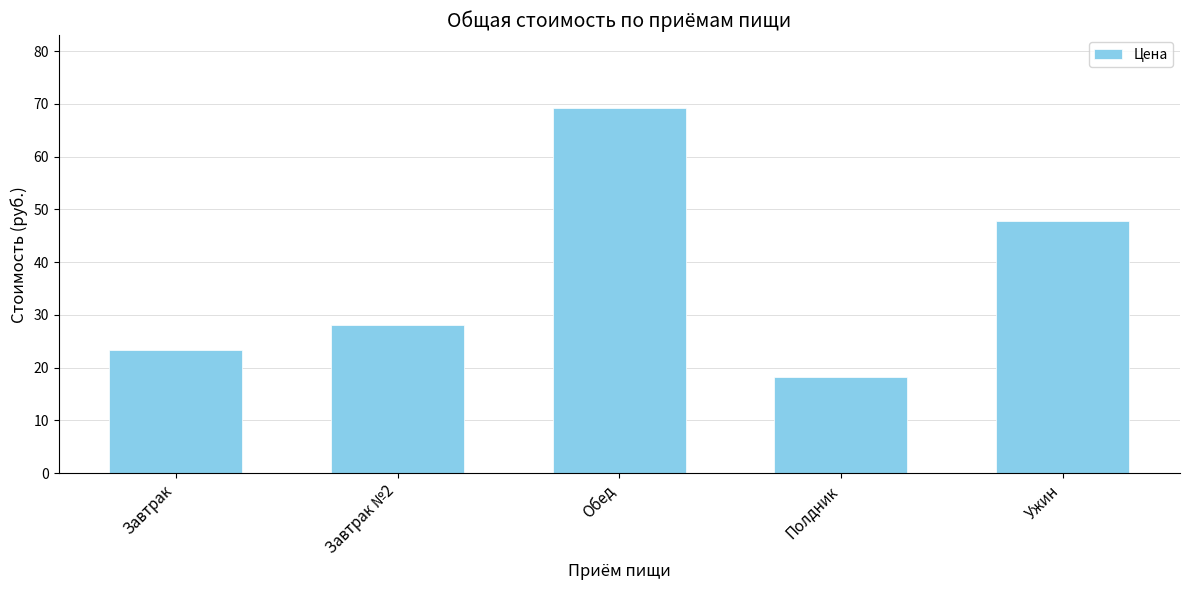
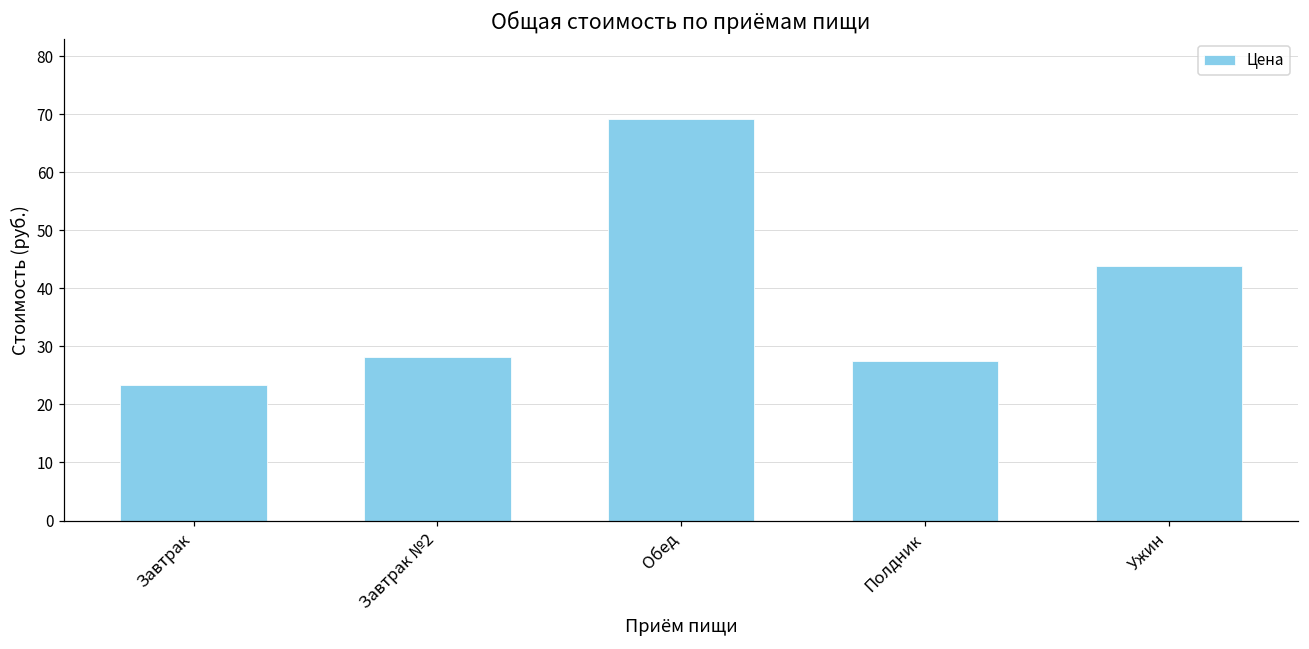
  {
    "Завтрак": 23,
    "Завтрак №2": 28,
    "Обед": 69,
-   "Полдник": 18,
-   "Ужин": 48
+   "Полдник": 28,
+   "Ужин": 44
  }
